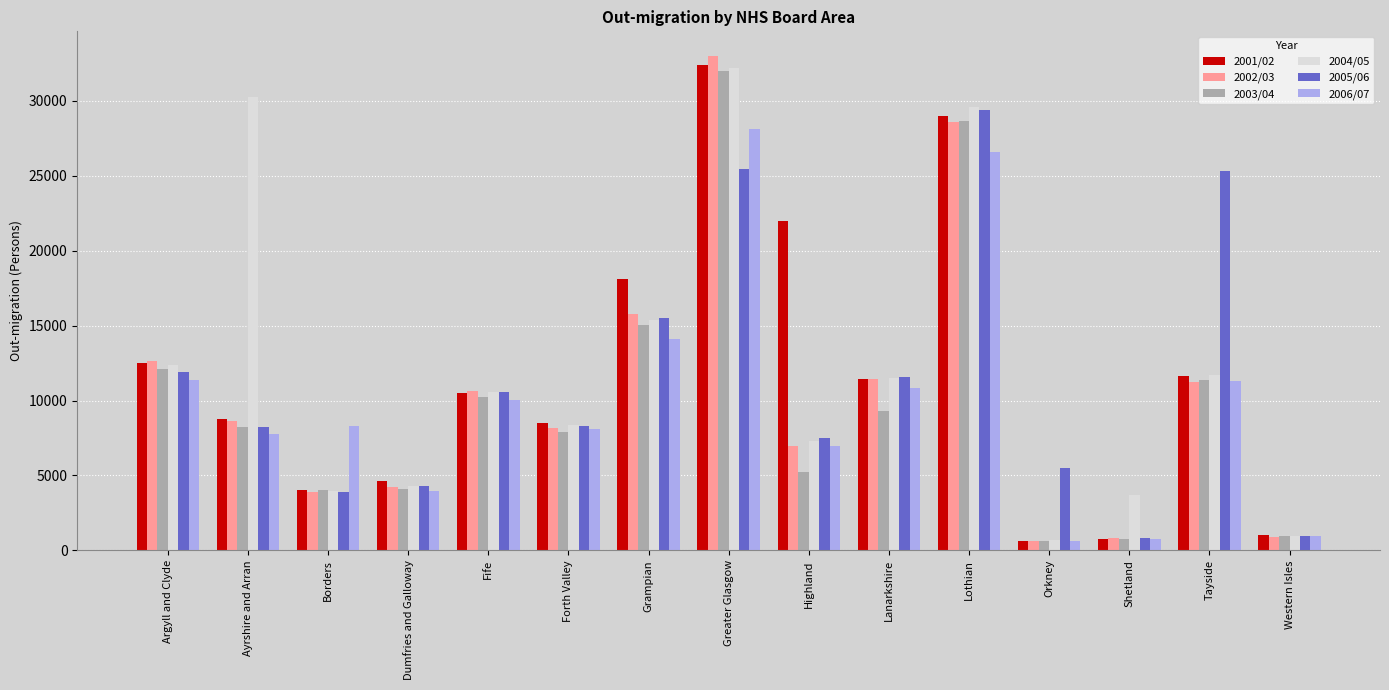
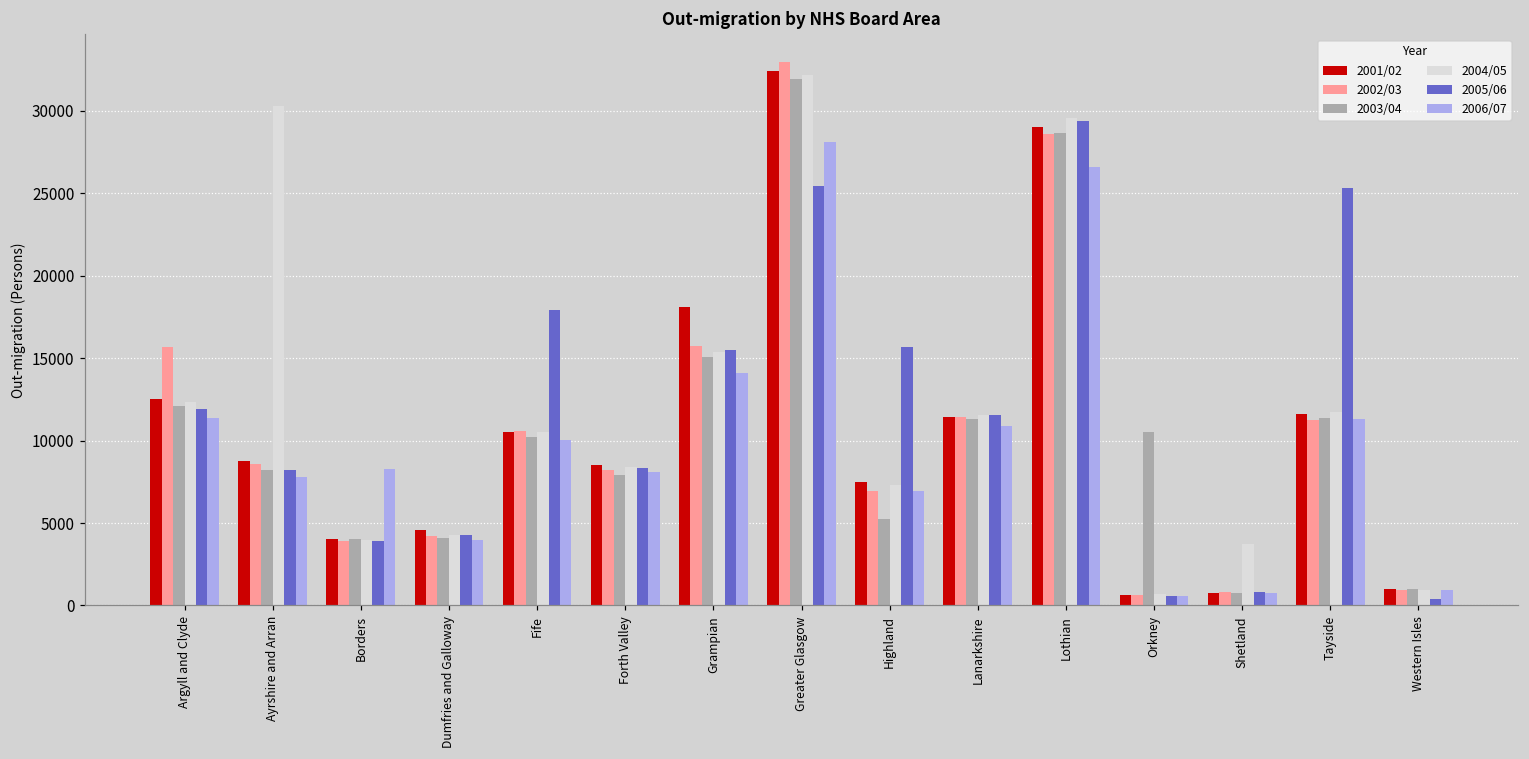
  {
    "2001/02": {
      "Argyll and Clyde": 12500,
      "Ayrshire and Arran": 8800,
      "Borders": 4000,
      "Dumfries and Galloway": 4600,
      "Fife": 10500,
      "Forth Valley": 8500,
      "Grampian": 18100,
      "Greater Glasgow": 32400,
-     "Highland": 22000,
+     "Highland": 7500,
      "Lanarkshire": 11500,
      "Lothian": 29000,
      "Orkney": 600,
      "Shetland": 800,
      "Tayside": 11600,
      "Western Isles": 1000
    },
    "2002/03": {
-     "Argyll and Clyde": 12600,
+     "Argyll and Clyde": 15700,
      "Ayrshire and Arran": 8600,
      "Borders": 3900,
      "Dumfries and Galloway": 4200,
      "Fife": 10600,
      "Forth Valley": 8200,
      "Grampian": 15800,
      "Greater Glasgow": 33000,
      "Highland": 7000,
      "Lanarkshire": 11400,
      "Lothian": 28600,
      "Orkney": 700,
      "Shetland": 800,
      "Tayside": 11200,
      "Western Isles": 900
    },
    "2003/04": {
      "Argyll and Clyde": 12100,
      "Ayrshire and Arran": 8200,
      "Borders": 4000,
      "Dumfries and Galloway": 4100,
      "Fife": 10200,
      "Forth Valley": 7900,
      "Grampian": 15100,
      "Greater Glasgow": 32000,
      "Highland": 5300,
-     "Lanarkshire": 9300,
+     "Lanarkshire": 11300,
      "Lothian": 28700,
-     "Orkney": 600,
+     "Orkney": 10500,
      "Shetland": 700,
      "Tayside": 11400,
      "Western Isles": 1000
    },
    "2004/05": {
      "Argyll and Clyde": 12300,
      "Ayrshire and Arran": 30300,
      "Borders": 4000,
      "Dumfries and Galloway": 4300,
      "Fife": 10600,
      "Forth Valley": 8400,
      "Grampian": 15400,
      "Greater Glasgow": 32200,
      "Highland": 7300,
      "Lanarkshire": 11500,
      "Lothian": 29600,
      "Orkney": 700,
      "Shetland": 3700,
      "Tayside": 11700,
      "Western Isles": 900
    },
    "2005/06": {
      "Argyll and Clyde": 11900,
      "Ayrshire and Arran": 8200,
      "Borders": 3900,
      "Dumfries and Galloway": 4300,
-     "Fife": 10600,
+     "Fife": 18000,
      "Forth Valley": 8300,
      "Grampian": 15500,
      "Greater Glasgow": 25400,
-     "Highland": 7500,
+     "Highland": 15700,
      "Lanarkshire": 11500,
      "Lothian": 29400,
-     "Orkney": 5500,
+     "Orkney": 600,
      "Shetland": 800,
      "Tayside": 25300,
-     "Western Isles": 1000
+     "Western Isles": 400
    },
    "2006/07": {
      "Argyll and Clyde": 11400,
      "Ayrshire and Arran": 7800,
      "Borders": 8300,
      "Dumfries and Galloway": 4000,
      "Fife": 10000,
      "Forth Valley": 8100,
      "Grampian": 14100,
      "Greater Glasgow": 28100,
      "Highland": 7000,
      "Lanarkshire": 10900,
      "Lothian": 26600,
      "Orkney": 600,
      "Shetland": 700,
      "Tayside": 11300,
      "Western Isles": 1000
    }
  }
